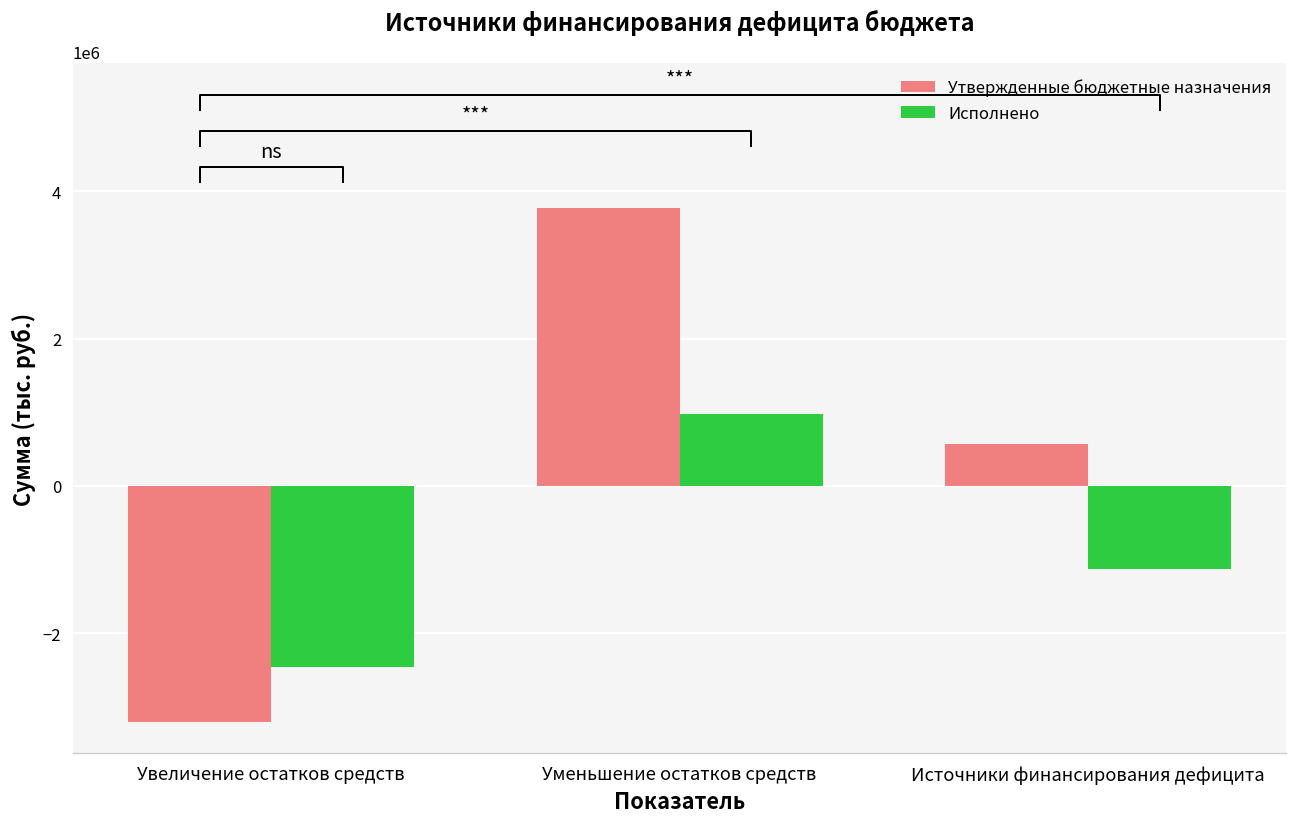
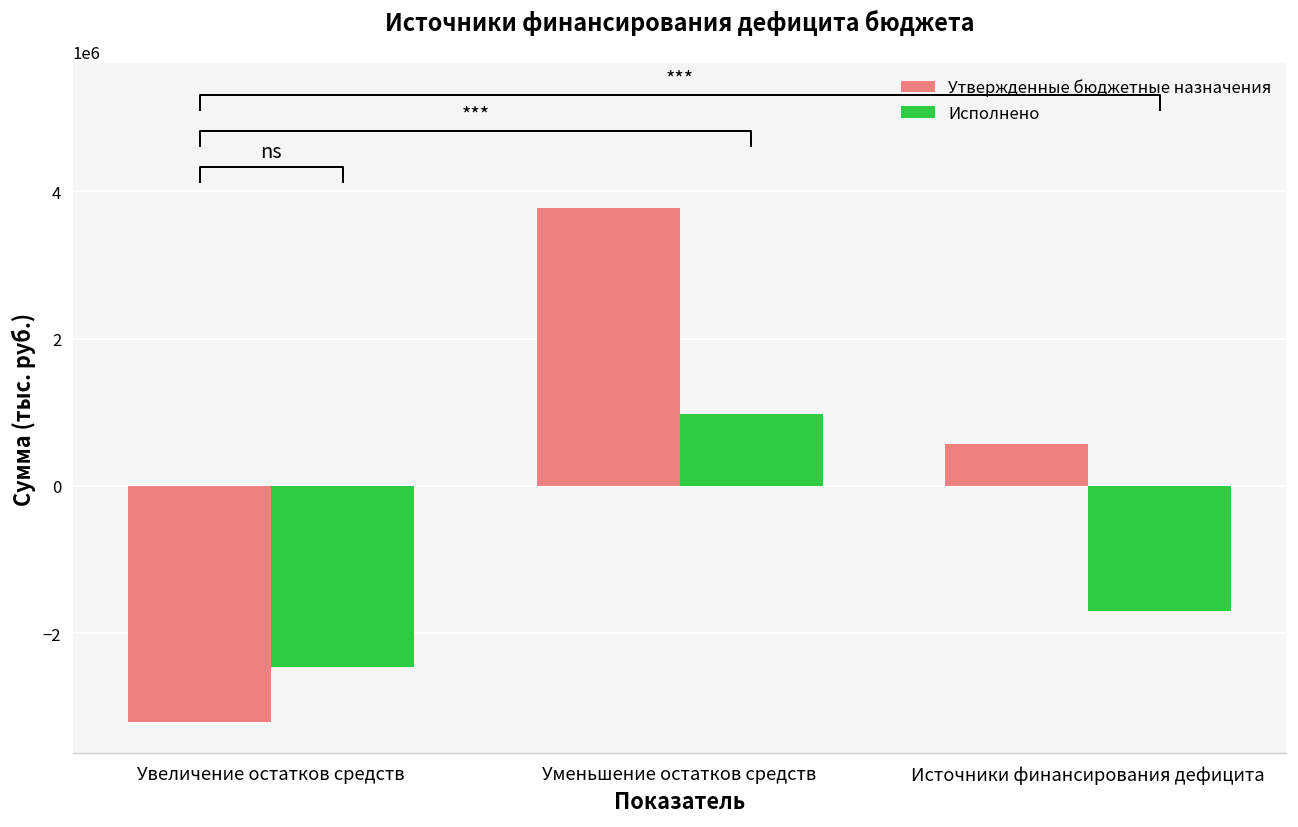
  {
    "Утвержденные бюджетные назначения": {
      "Увеличение остатков средств": -3200000,
      "Уменьшение остатков средств": 3800000,
      "Источники финансирования дефицита": 600000
    },
    "Исполнено": {
      "Увеличение остатков средств": -2500000,
      "Уменьшение остатков средств": 1000000,
-     "Источники финансирования дефицита": -1100000
+     "Источники финансирования дефицита": -1700000
    }
  }
